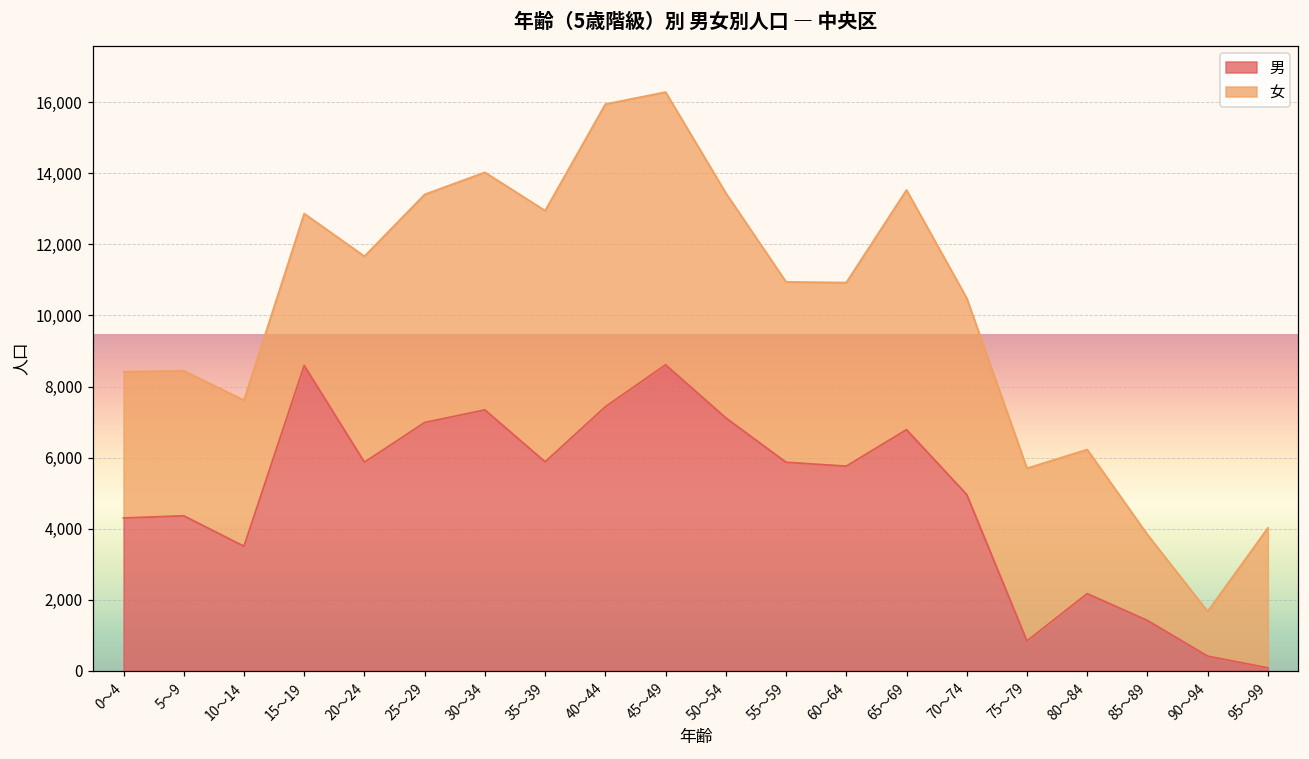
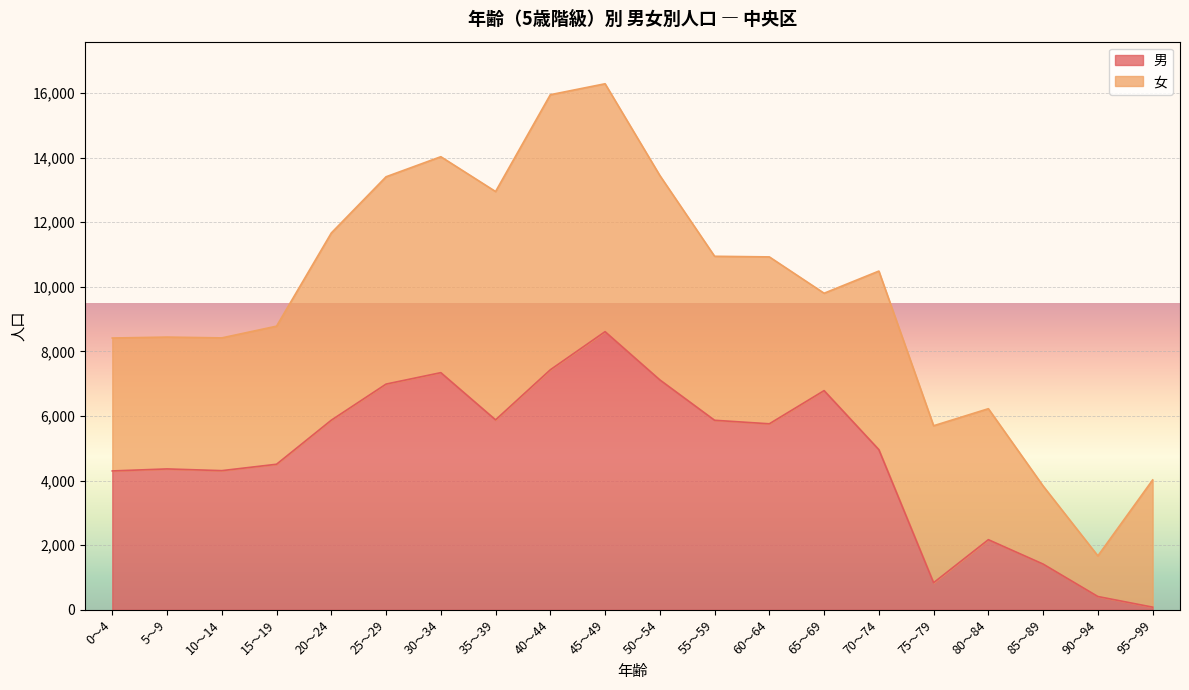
  {
    "男": {
      "0～4": "4,300",
      "5～9": "4,400",
-     "10～14": "3,500",
-     "15～19": "8,600",
+     "10～14": "4,300",
+     "15～19": "4,500",
      "20～24": "5,900",
      "25～29": "7,000",
      "30～34": "7,300",
      "35～39": "5,900",
      "40～44": "7,400",
      "45～49": "8,600",
      "50～54": "7,100",
      "55～59": "5,900",
      "60～64": "5,800",
      "65～69": "6,800",
      "70～74": "5,000",
      "75～79": "800",
      "80～84": "2,200",
      "85～89": "1,400",
      "90～94": "400",
      "95～99": "100"
    },
    "女": {
      "0～4": "4,100",
      "5～9": "4,100",
      "10～14": "4,100",
      "15～19": "4,300",
      "20～24": "5,800",
      "25～29": "6,400",
      "30～34": "6,700",
      "35～39": "7,100",
      "40～44": "8,500",
      "45～49": "7,700",
      "50～54": "6,300",
      "55～59": "5,100",
      "60～64": "5,200",
-     "65～69": "6,700",
+     "65～69": "3,000",
      "70～74": "5,500",
      "75～79": "4,900",
      "80～84": "4,100",
      "85～89": "2,400",
      "90～94": "1,300",
      "95～99": "3,900"
    }
  }
